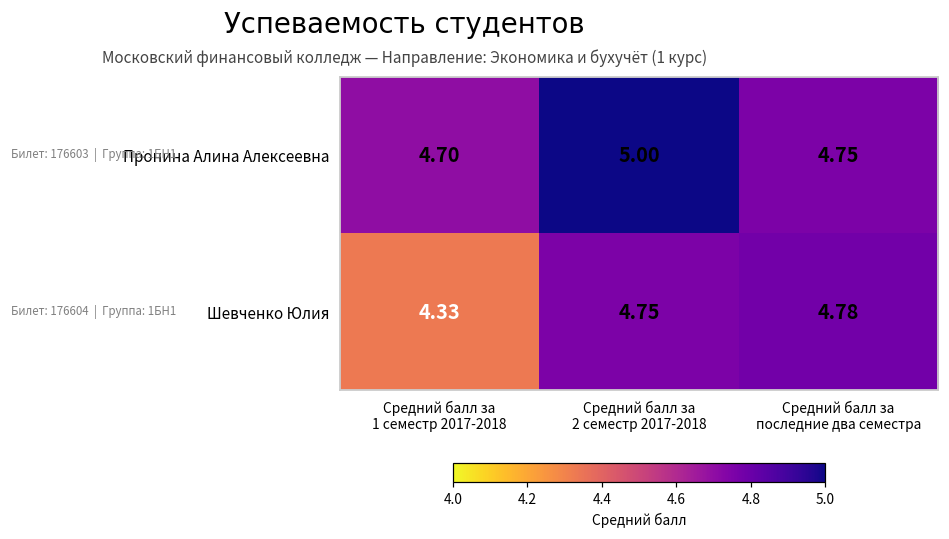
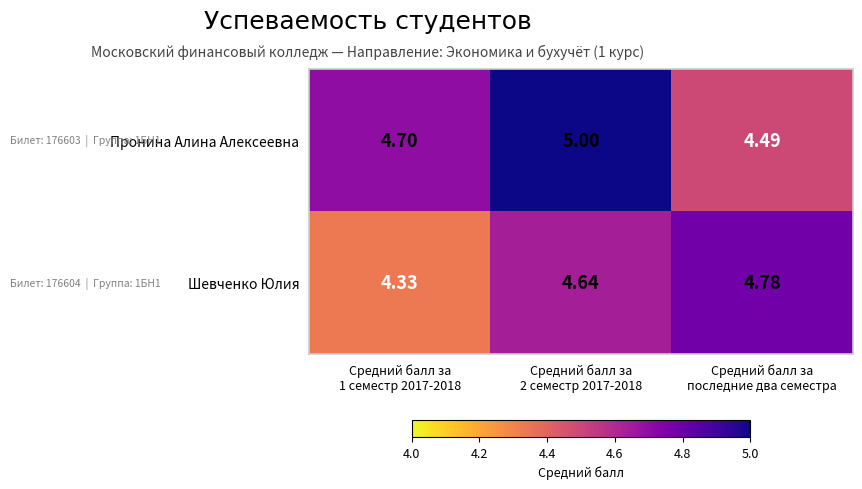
  {
    "Пронина Алина Алексеевна": {
      "Средний балл за 1 семестр 2017-2018": 4.70,
      "Средний балл за 2 семестр 2017-2018": 5.00,
-     "Средний балл за последние два семестра": 4.75
+     "Средний балл за последние два семестра": 4.49
    },
    "Шевченко Юлия": {
      "Средний балл за 1 семестр 2017-2018": 4.33,
-     "Средний балл за 2 семестр 2017-2018": 4.75,
+     "Средний балл за 2 семестр 2017-2018": 4.64,
      "Средний балл за последние два семестра": 4.78
    }
  }
